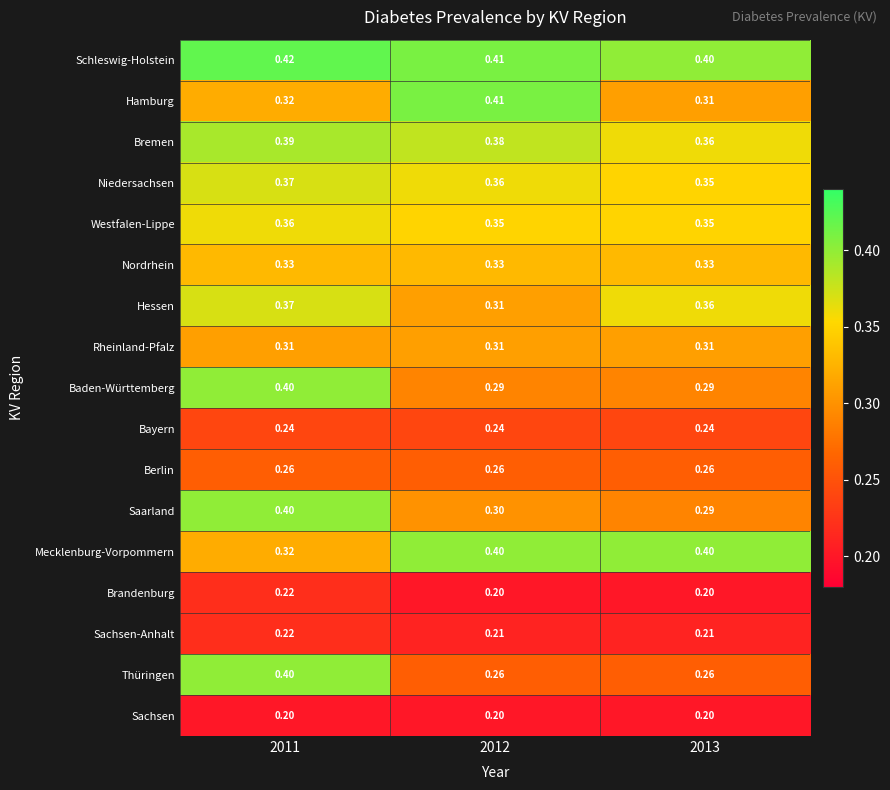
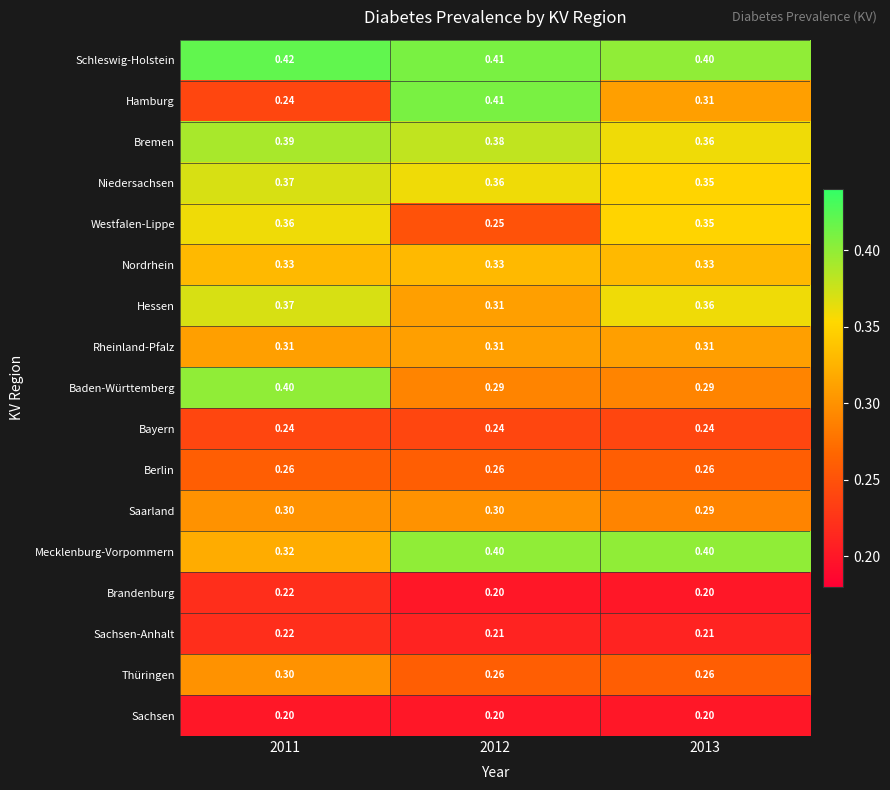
  {
    "Schleswig-Holstein": {
      "2011": 0.42,
      "2012": 0.41,
      "2013": 0.40
    },
    "Hamburg": {
-     "2011": 0.32,
+     "2011": 0.24,
      "2012": 0.41,
      "2013": 0.31
    },
    "Bremen": {
      "2011": 0.39,
      "2012": 0.38,
      "2013": 0.36
    },
    "Niedersachsen": {
      "2011": 0.37,
      "2012": 0.36,
      "2013": 0.35
    },
    "Westfalen-Lippe": {
      "2011": 0.36,
-     "2012": 0.35,
+     "2012": 0.25,
      "2013": 0.35
    },
    "Nordrhein": {
      "2011": 0.33,
      "2012": 0.33,
      "2013": 0.33
    },
    "Hessen": {
      "2011": 0.37,
      "2012": 0.31,
      "2013": 0.36
    },
    "Rheinland-Pfalz": {
      "2011": 0.31,
      "2012": 0.31,
      "2013": 0.31
    },
    "Baden-Württemberg": {
      "2011": 0.40,
      "2012": 0.29,
      "2013": 0.29
    },
    "Bayern": {
      "2011": 0.24,
      "2012": 0.24,
      "2013": 0.24
    },
    "Berlin": {
      "2011": 0.26,
      "2012": 0.26,
      "2013": 0.26
    },
    "Saarland": {
-     "2011": 0.40,
+     "2011": 0.30,
      "2012": 0.30,
      "2013": 0.29
    },
    "Mecklenburg-Vorpommern": {
      "2011": 0.32,
      "2012": 0.40,
      "2013": 0.40
    },
    "Brandenburg": {
      "2011": 0.22,
      "2012": 0.20,
      "2013": 0.20
    },
    "Sachsen-Anhalt": {
      "2011": 0.22,
      "2012": 0.21,
      "2013": 0.21
    },
    "Thüringen": {
-     "2011": 0.40,
+     "2011": 0.30,
      "2012": 0.26,
      "2013": 0.26
    },
    "Sachsen": {
      "2011": 0.20,
      "2012": 0.20,
      "2013": 0.20
    }
  }
